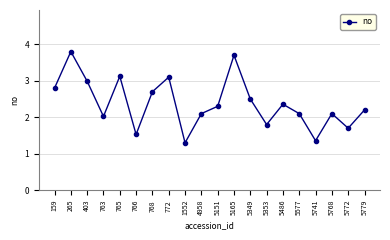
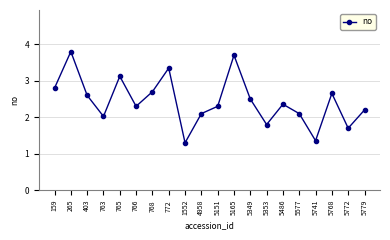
  {
    "159": 2.8,
    "265": 3.8,
-   "403": 3.0,
+   "403": 2.6,
    "763": 2.0,
    "765": 3.1,
-   "766": 1.5,
+   "766": 2.3,
    "768": 2.7,
-   "772": 3.1,
+   "772": 3.3,
    "1552": 1.3,
    "4958": 2.1,
    "5151": 2.3,
    "5165": 3.7,
    "5349": 2.5,
    "5353": 1.8,
    "5486": 2.4,
    "5577": 2.1,
    "5741": 1.4,
-   "5768": 2.1,
+   "5768": 2.7,
    "5772": 1.7,
    "5779": 2.2
  }
